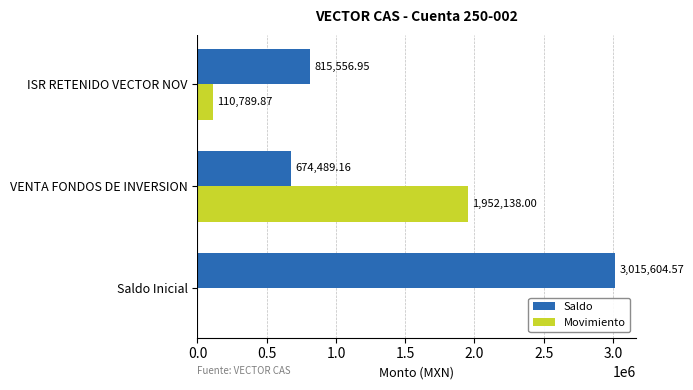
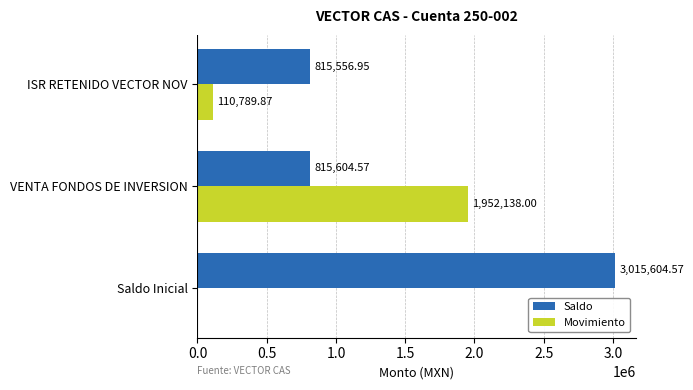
  {
    "Saldo": {
      "ISR RETENIDO VECTOR NOV": "815,556.95",
-     "VENTA FONDOS DE INVERSION": "674,489.16",
+     "VENTA FONDOS DE INVERSION": "815,604.57",
      "Saldo Inicial": "3,015,604.57"
    },
    "Movimiento": {
      "ISR RETENIDO VECTOR NOV": "110,789.87",
      "VENTA FONDOS DE INVERSION": "1,952,138.00"
    }
  }
